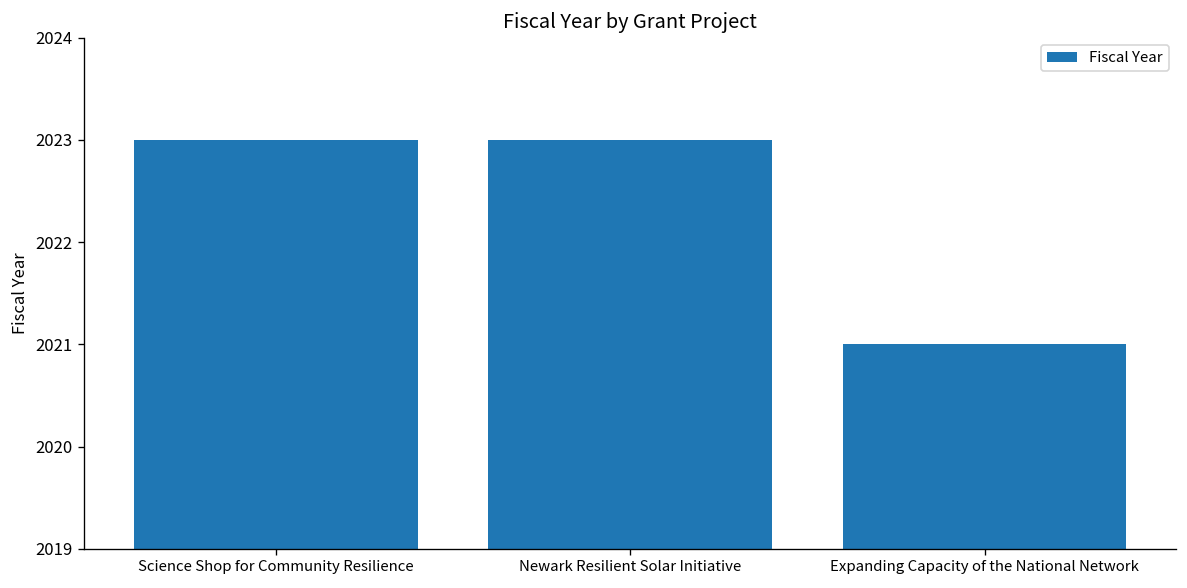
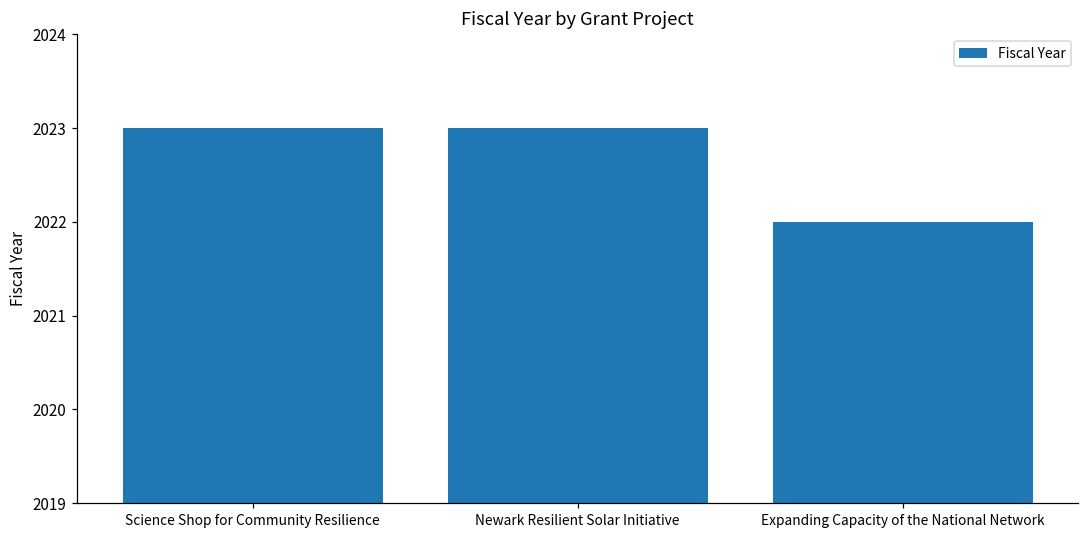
  {
    "Science Shop for Community Resilience": 2023,
    "Newark Resilient Solar Initiative": 2023,
-   "Expanding Capacity of the National Network": 2021
+   "Expanding Capacity of the National Network": 2022
  }
